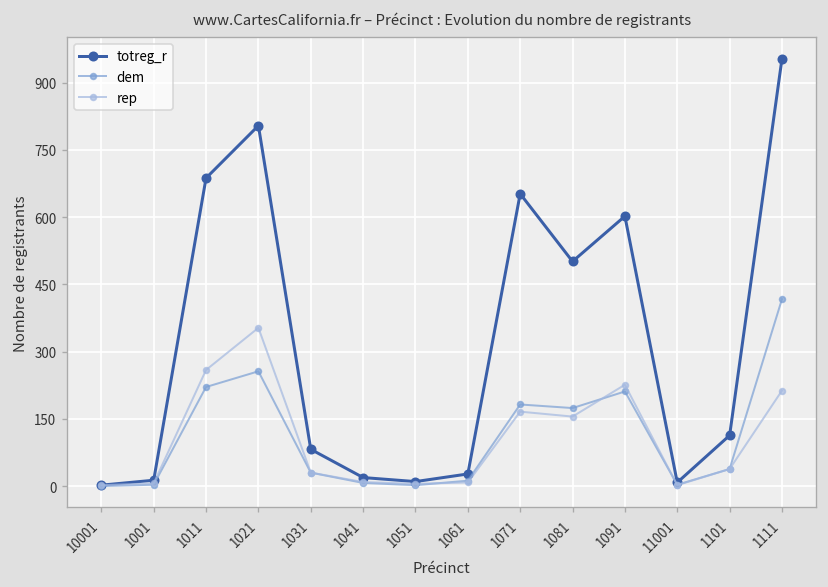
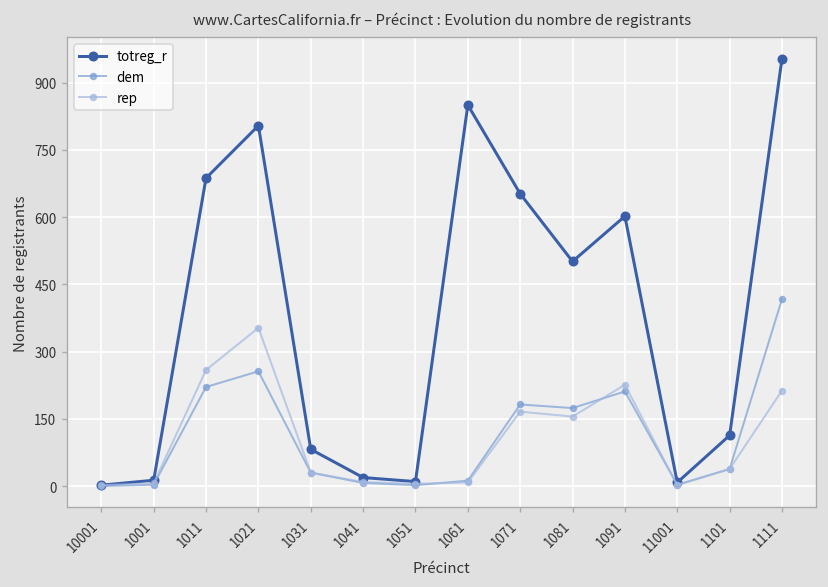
  {
    "totreg_r": {
      "1001": 10,
      "1011": 690,
      "1021": 800,
      "1031": 80,
      "1041": 20,
-     "1061": 30,
+     "1061": 850,
      "1071": 650,
      "1081": 500,
      "1091": 600,
      "1101": 110,
      "1111": 950
    }
  }
